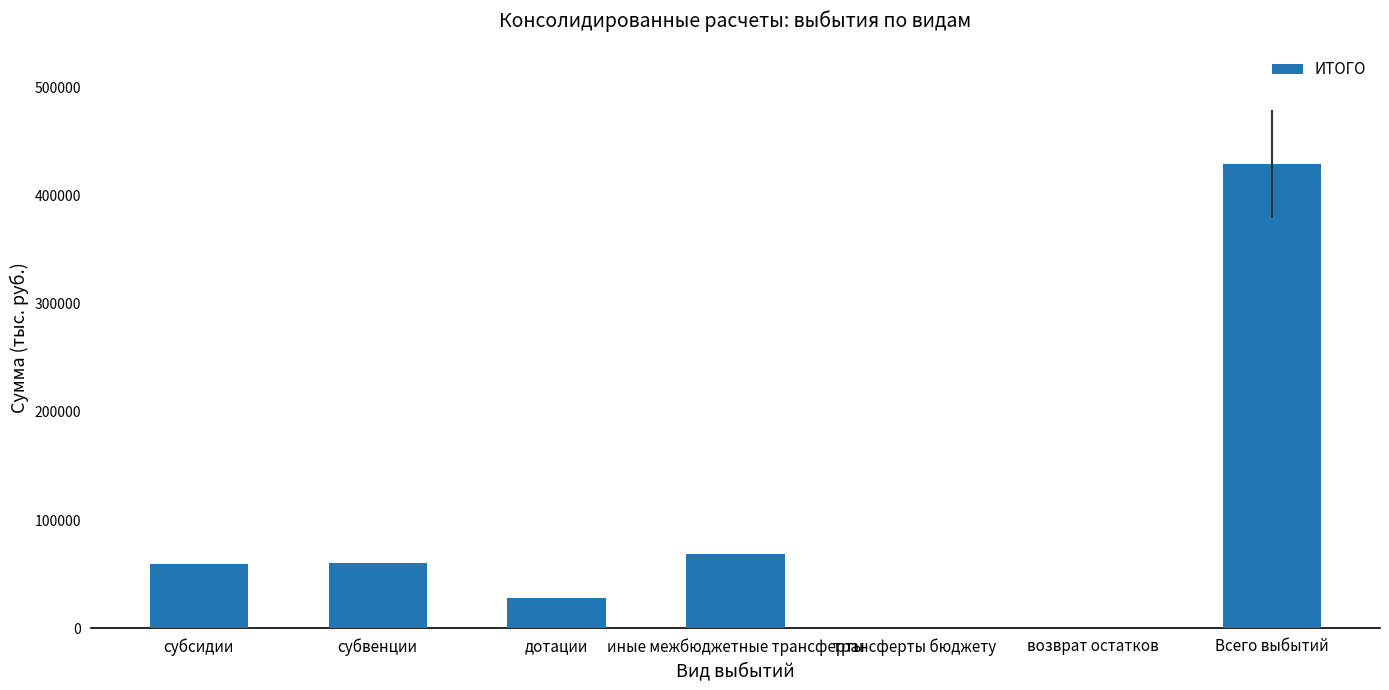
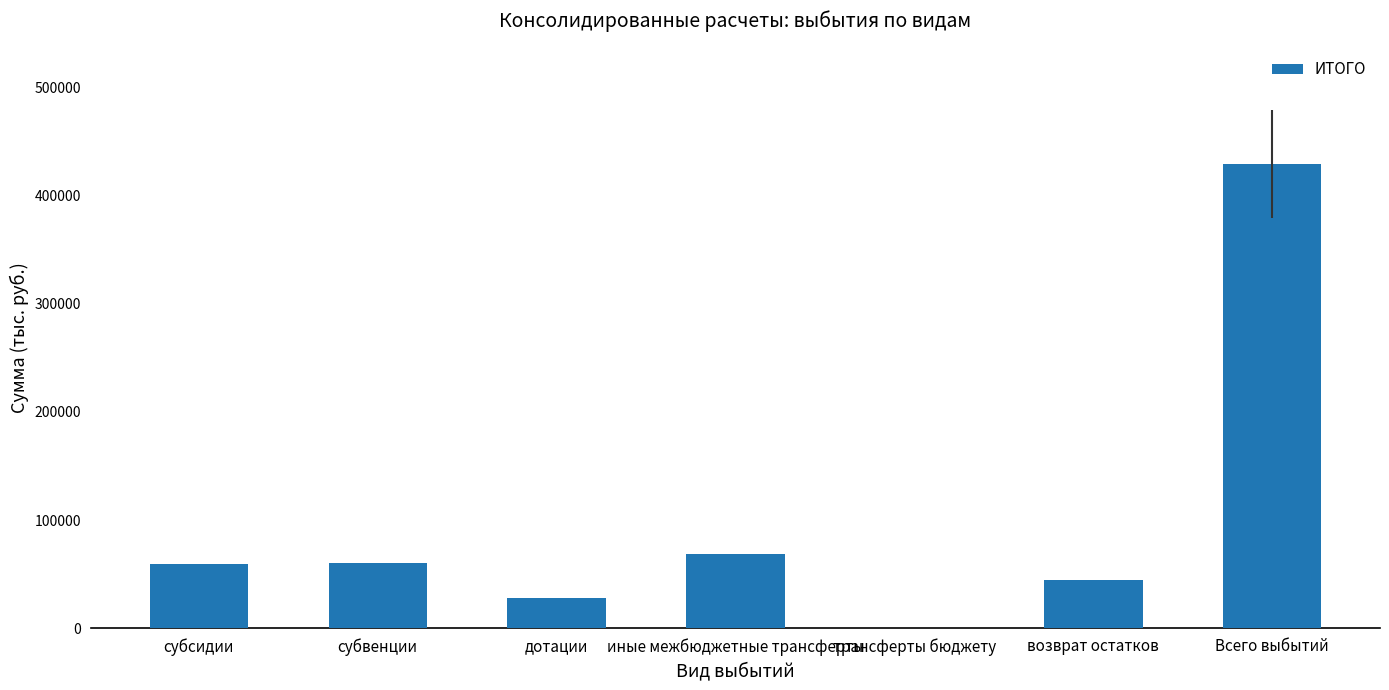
  {
    "субсидии": 59000,
    "субвенции": 60000,
    "дотации": 28000,
    "иные межбюджетные трансферты": 68000,
-   "возврат остатков": 0,
+   "возврат остатков": 45000,
    "Всего выбытий": 430000
  }
